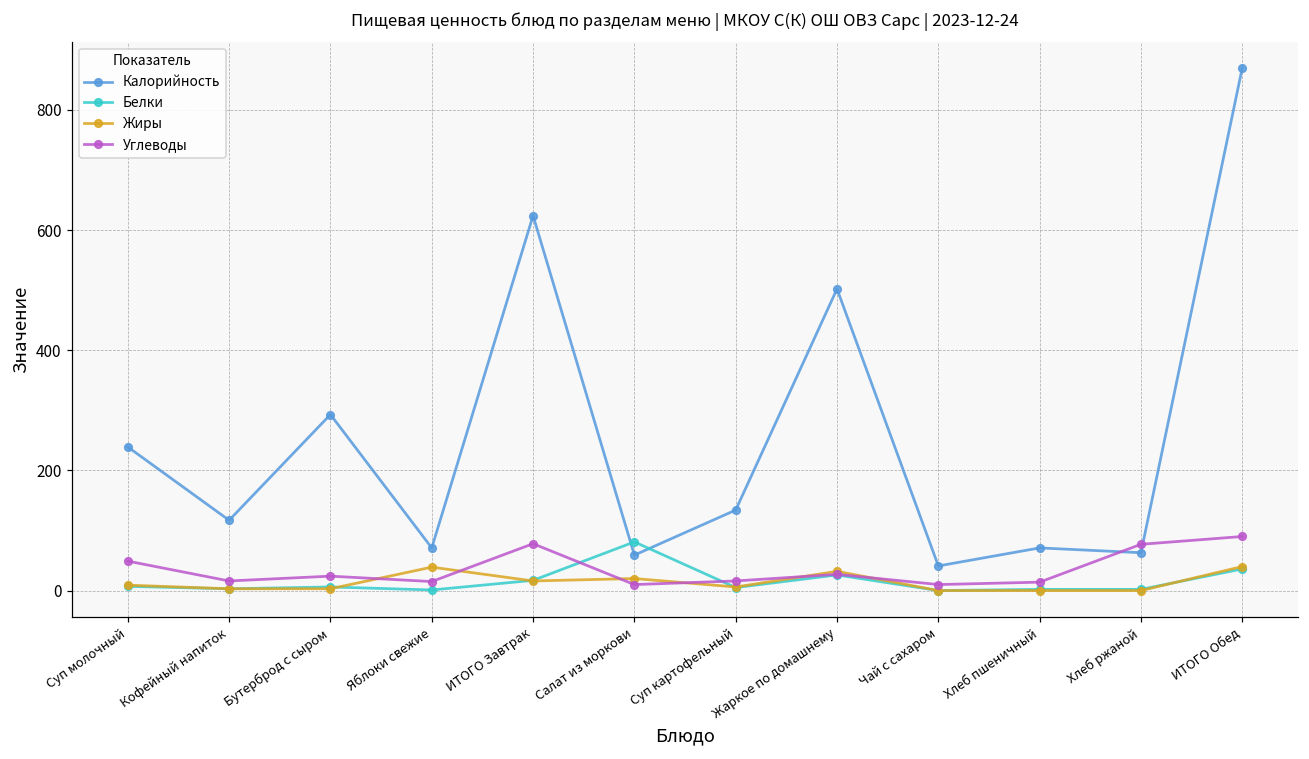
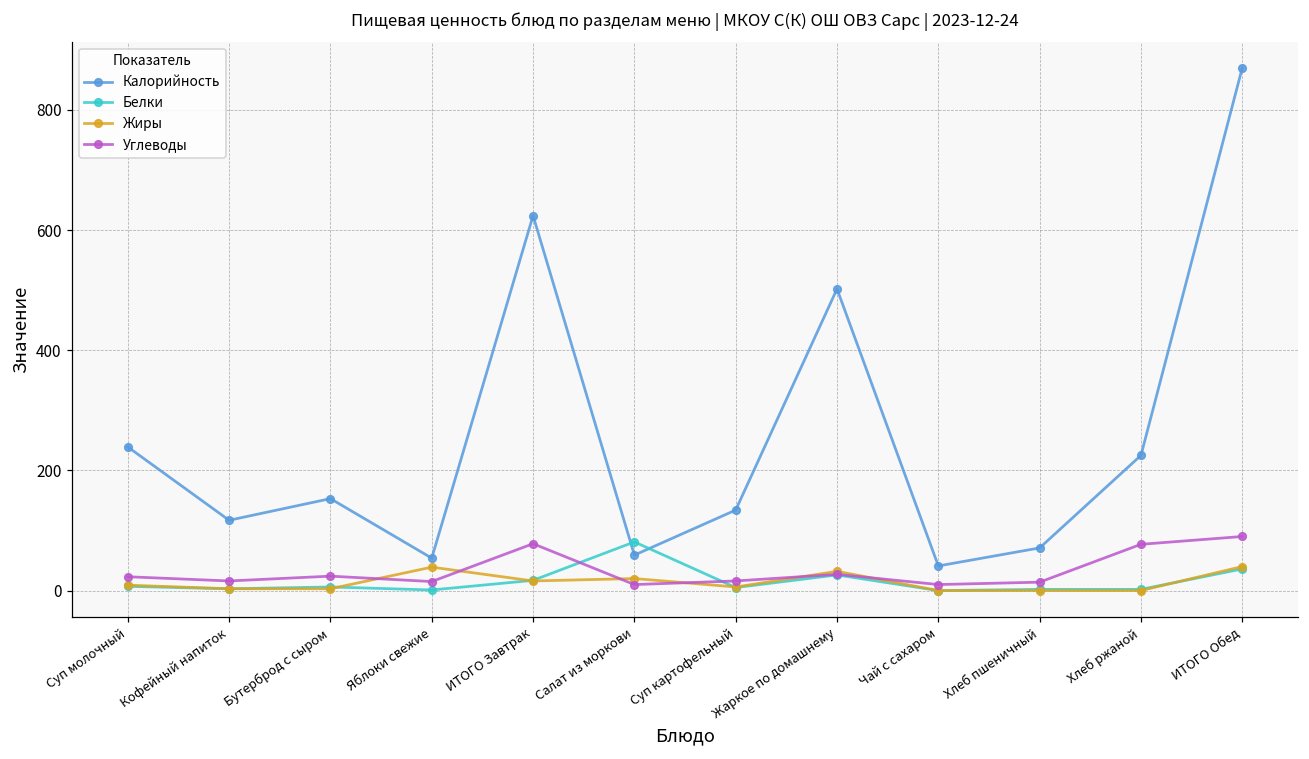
  {
    "Калорийность": {
      "Суп молочный": 240,
      "Кофейный напиток": 120,
-     "Бутерброд с сыром": 290,
-     "Яблоки свежие": 70,
+     "Бутерброд с сыром": 150,
+     "Яблоки свежие": 50,
      "ИТОГО Завтрак": 620,
      "Салат из моркови": 60,
      "Суп картофельный": 130,
      "Жаркое по домашнему": 500,
      "Чай с сахаром": 40,
      "Хлеб пшеничный": 70,
-     "Хлеб ржаной": 60,
+     "Хлеб ржаной": 230,
      "ИТОГО Обед": 870
    },
    "Белки": {
      "Яблоки свежие": 0,
      "Салат из моркови": 80
    },
    "Жиры": {
      "Яблоки свежие": 40,
      "Салат из моркови": 20,
      "Жаркое по домашнему": 30
    },
    "Углеводы": {
-     "Суп молочный": 50,
+     "Суп молочный": 20,
      "Кофейный напиток": 20,
      "Бутерброд с сыром": 20,
      "Яблоки свежие": 20,
      "ИТОГО Завтрак": 80,
      "Салат из моркови": 10,
      "Суп картофельный": 20,
      "Чай с сахаром": 10,
      "Хлеб пшеничный": 10,
      "Хлеб ржаной": 80,
      "ИТОГО Обед": 90
    }
  }
